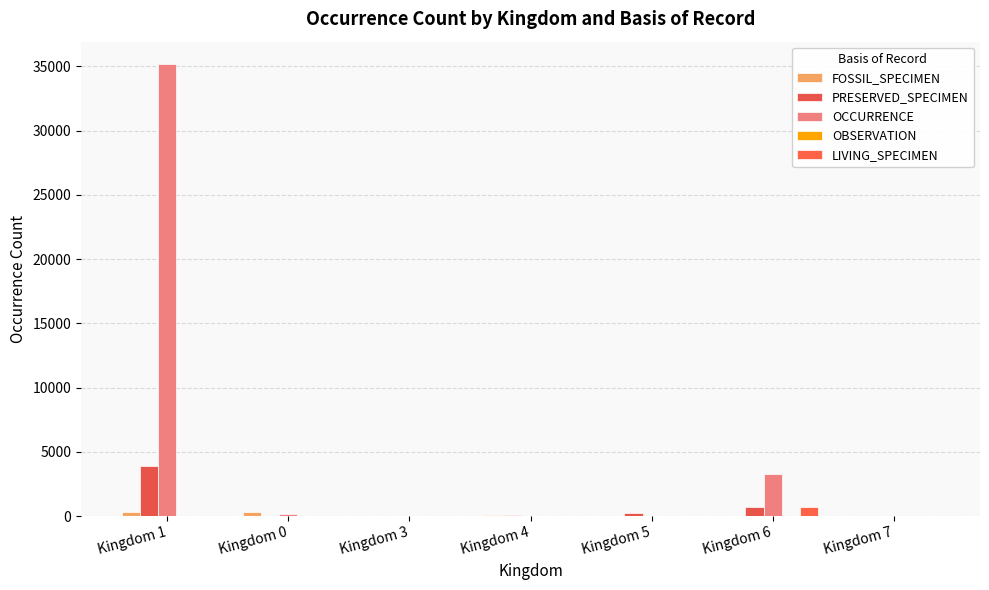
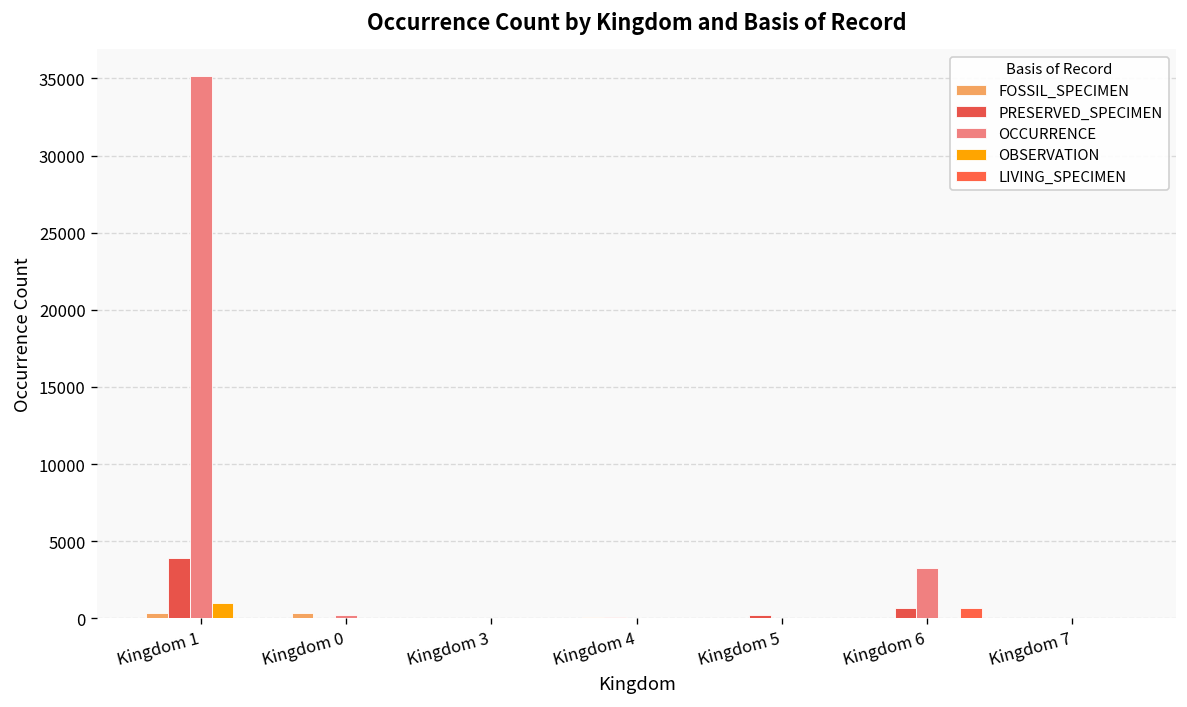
  {
    "OBSERVATION": {
-     "Kingdom 1": 0,
+     "Kingdom 1": 1000,
      "Kingdom 0": 0,
      "Kingdom 3": 0,
      "Kingdom 4": 0,
      "Kingdom 5": 0,
      "Kingdom 6": 0,
      "Kingdom 7": 0
    }
  }
